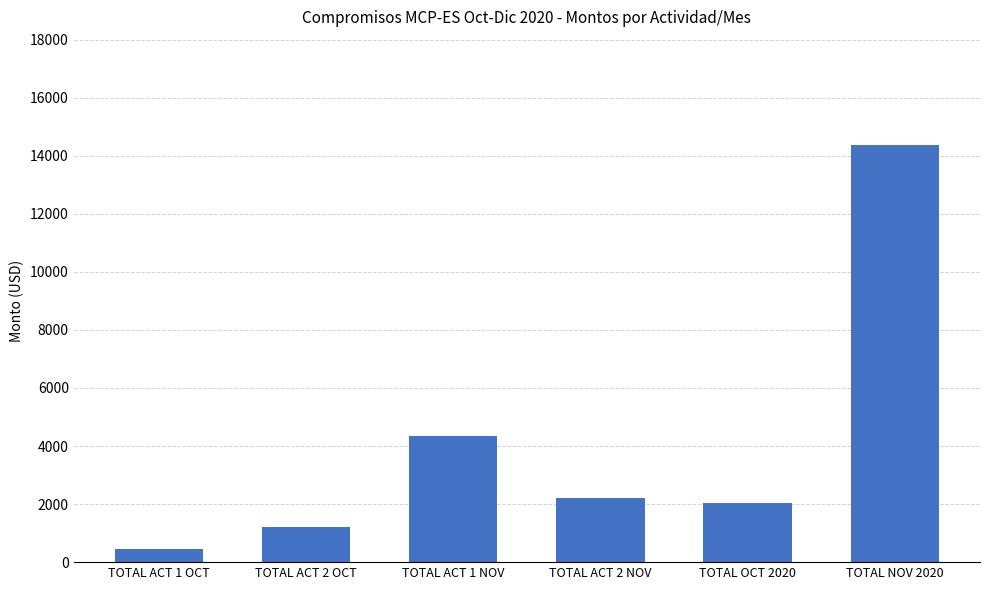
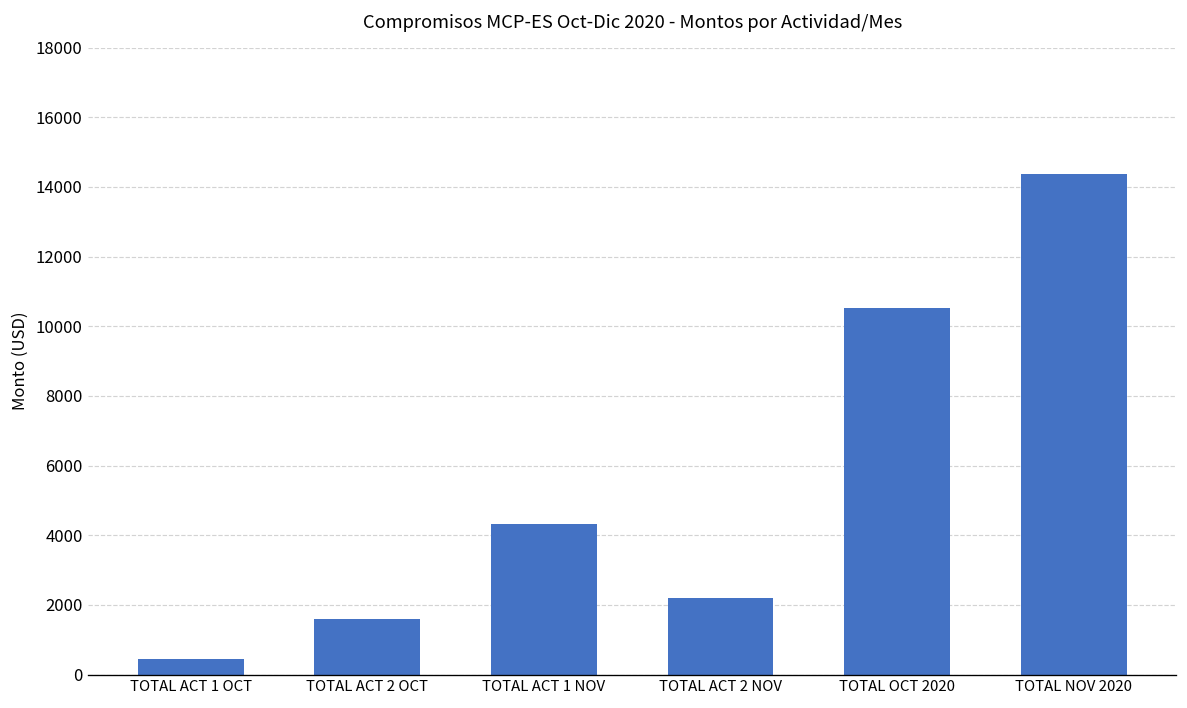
  {
    "TOTAL ACT 1 OCT": 500,
-   "TOTAL ACT 2 OCT": 1200,
+   "TOTAL ACT 2 OCT": 1600,
    "TOTAL ACT 1 NOV": 4300,
    "TOTAL ACT 2 NOV": 2200,
-   "TOTAL OCT 2020": 2000,
+   "TOTAL OCT 2020": 10500,
    "TOTAL NOV 2020": 14400
  }
